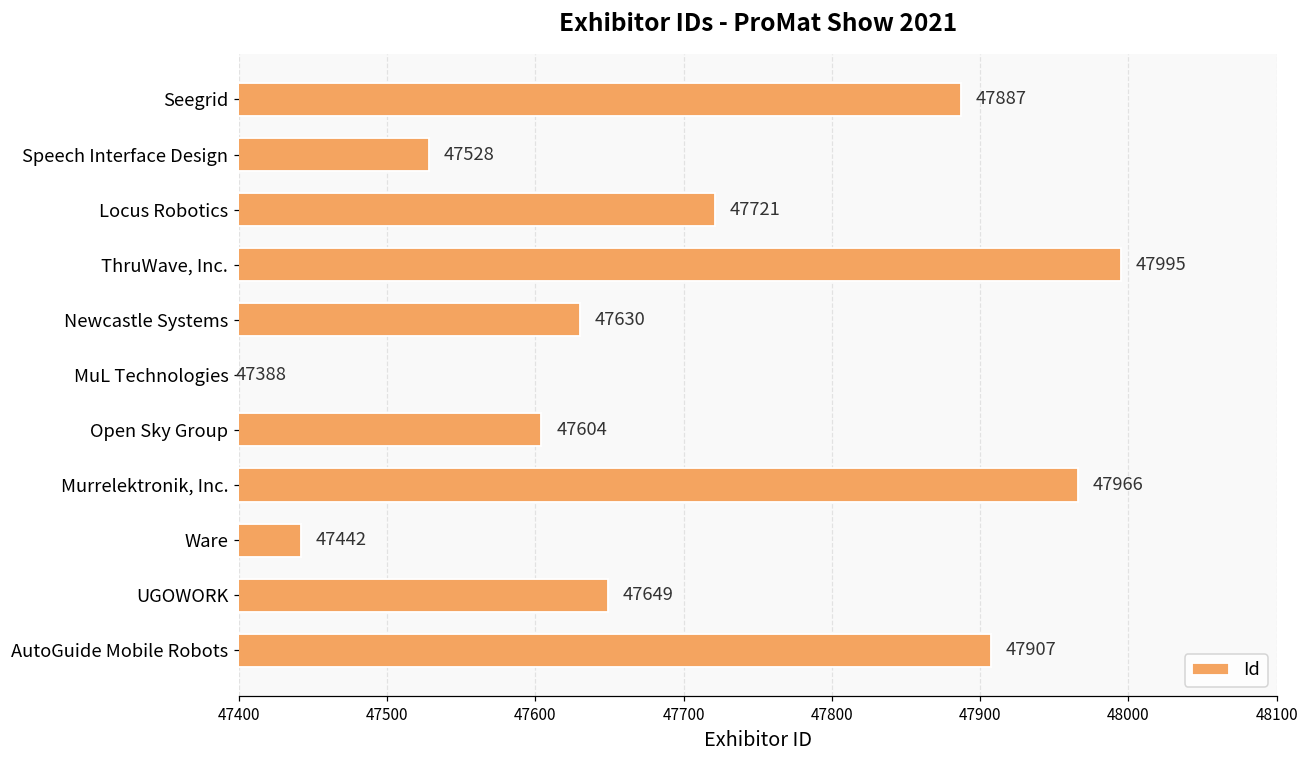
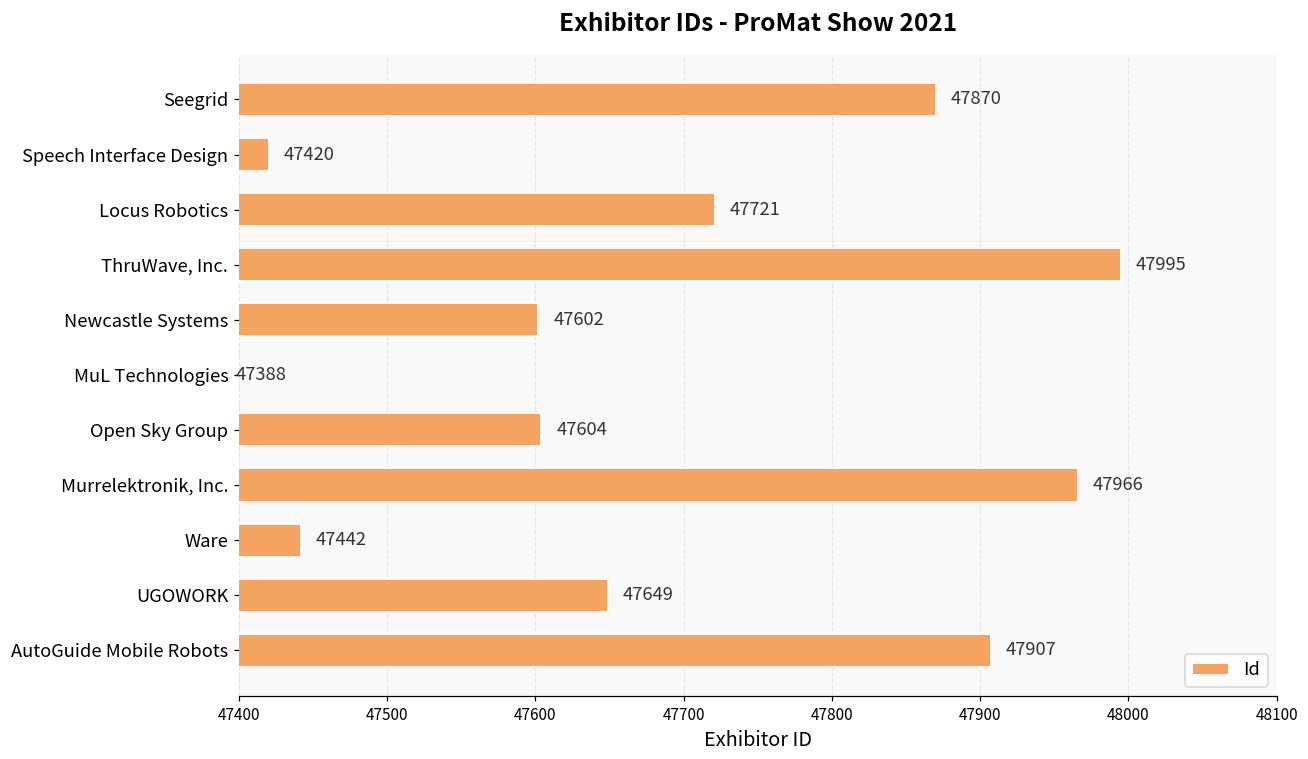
  {
-   "Seegrid": 47887,
-   "Speech Interface Design": 47528,
+   "Seegrid": 47870,
+   "Speech Interface Design": 47420,
    "Locus Robotics": 47721,
    "ThruWave, Inc.": 47995,
-   "Newcastle Systems": 47630,
+   "Newcastle Systems": 47602,
    "Open Sky Group": 47604,
    "Murrelektronik, Inc.": 47966,
    "Ware": 47442,
    "UGOWORK": 47649,
    "AutoGuide Mobile Robots": 47907
  }
